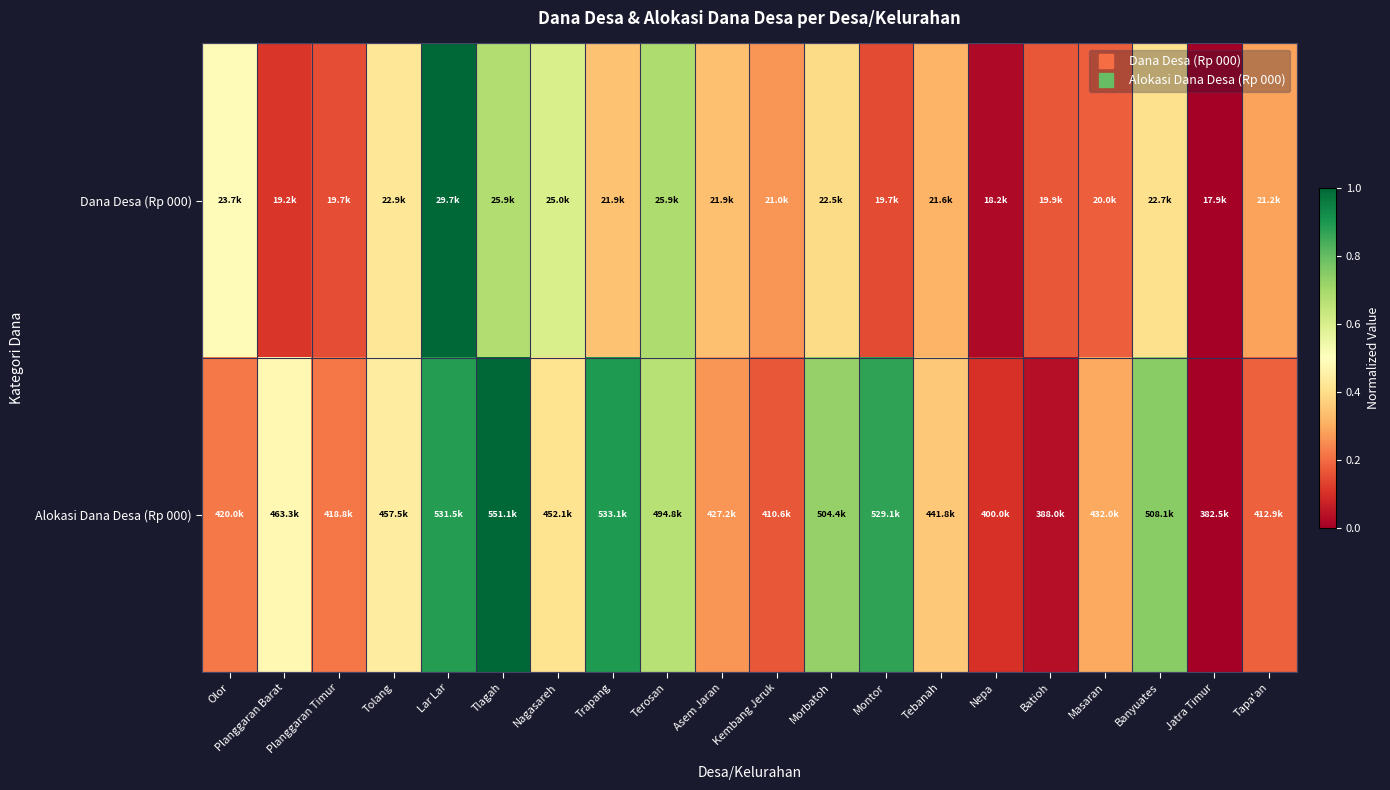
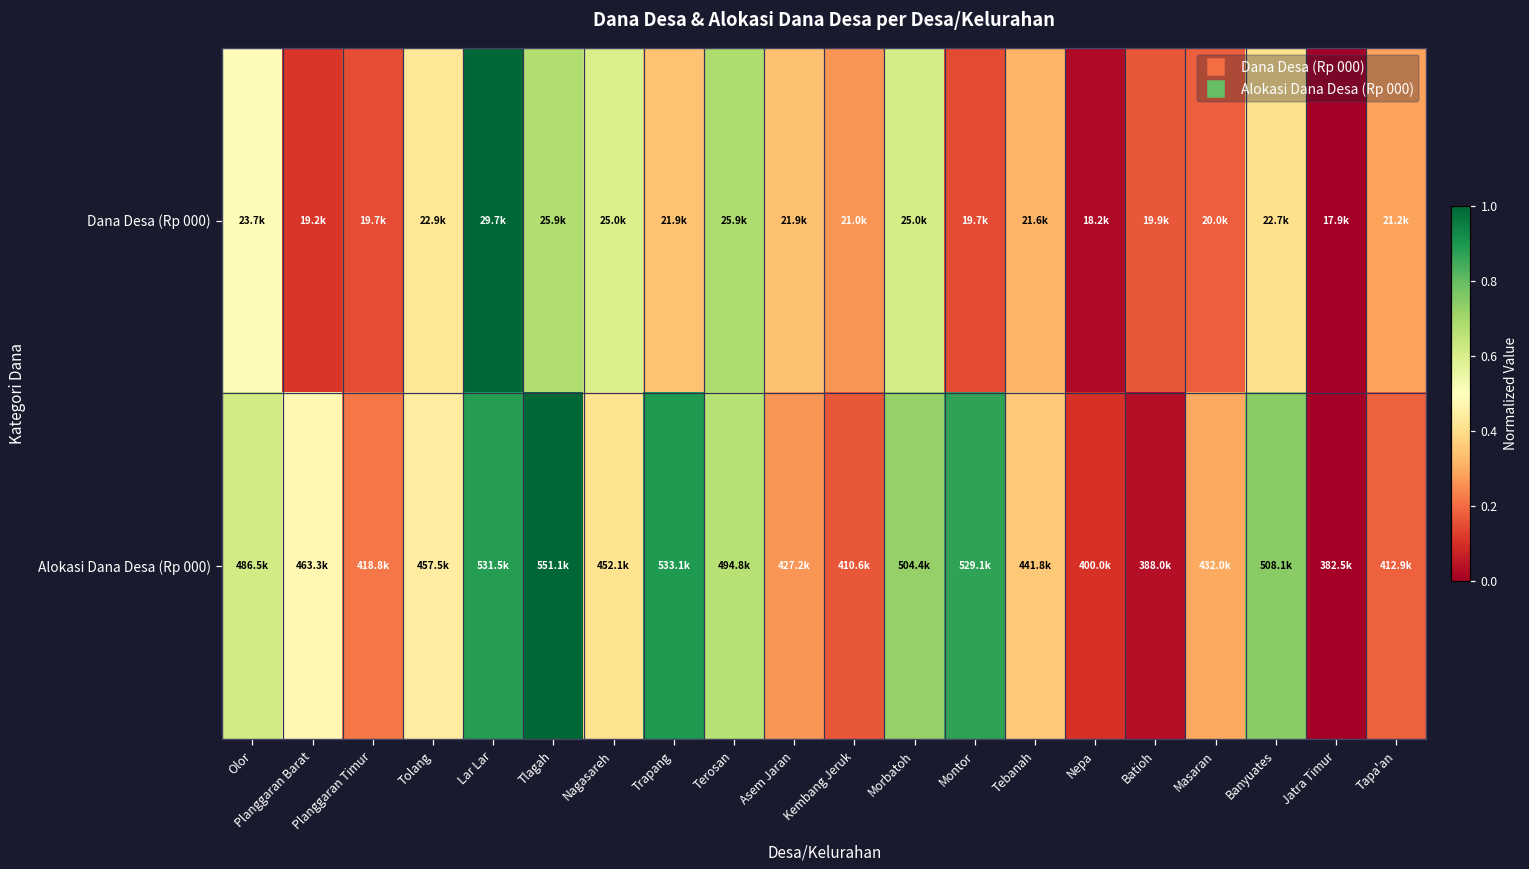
  {
    "Dana Desa (Rp 000)": {
      "Olor": "23.7k",
      "Planggaran Barat": "19.2k",
      "Planggaran Timur": "19.7k",
      "Tolang": "22.9k",
      "Lar Lar": "29.7k",
      "Tlagah": "25.9k",
      "Nagasareh": "25.0k",
      "Trapang": "21.9k",
      "Terosan": "25.9k",
      "Asem Jaran": "21.9k",
      "Kembang Jeruk": "21.0k",
-     "Morbatoh": "22.5k",
+     "Morbatoh": "25.0k",
      "Montor": "19.7k",
      "Tebanah": "21.6k",
      "Nepa": "18.2k",
      "Batioh": "19.9k",
      "Masaran": "20.0k",
      "Banyuates": "22.7k",
      "Jatra Timur": "17.9k",
      "Tapa'an": "21.2k"
    },
    "Alokasi Dana Desa (Rp 000)": {
-     "Olor": "420.0k",
+     "Olor": "486.5k",
      "Planggaran Barat": "463.3k",
      "Planggaran Timur": "418.8k",
      "Tolang": "457.5k",
      "Lar Lar": "531.5k",
      "Tlagah": "551.1k",
      "Nagasareh": "452.1k",
      "Trapang": "533.1k",
      "Terosan": "494.8k",
      "Asem Jaran": "427.2k",
      "Kembang Jeruk": "410.6k",
      "Morbatoh": "504.4k",
      "Montor": "529.1k",
      "Tebanah": "441.8k",
      "Nepa": "400.0k",
      "Batioh": "388.0k",
      "Masaran": "432.0k",
      "Banyuates": "508.1k",
      "Jatra Timur": "382.5k",
      "Tapa'an": "412.9k"
    }
  }
